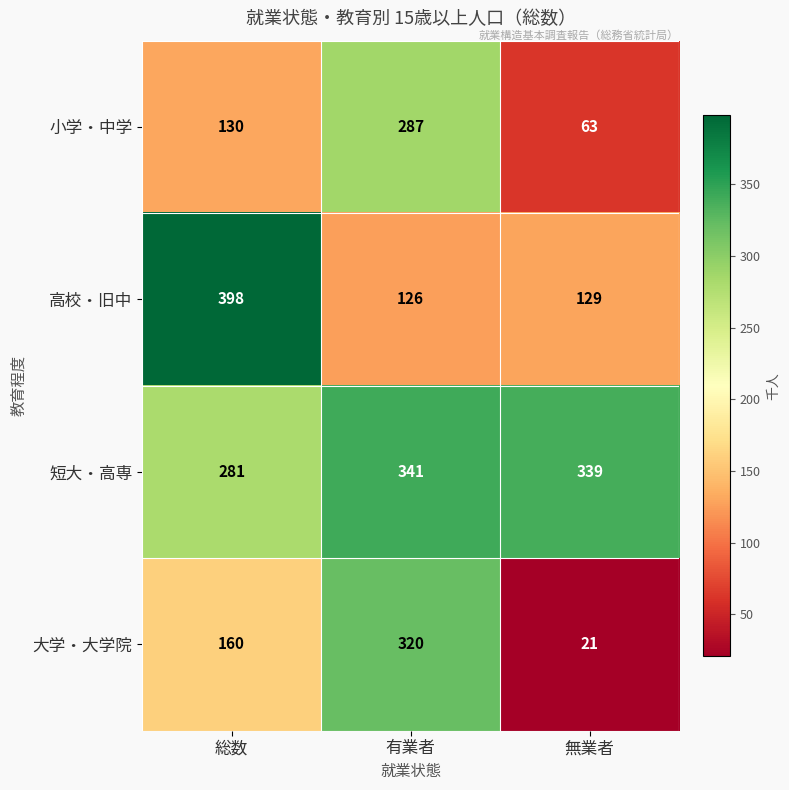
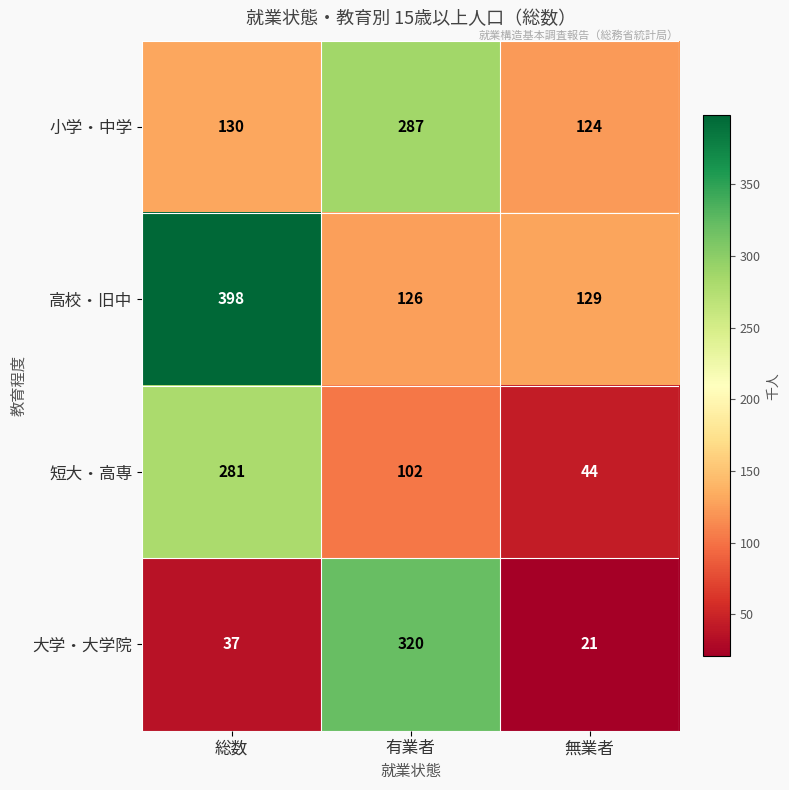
  {
    "小学・中学": {
      "総数": 130,
      "有業者": 287,
-     "無業者": 63
+     "無業者": 124
    },
    "高校・旧中": {
      "総数": 398,
      "有業者": 126,
      "無業者": 129
    },
    "短大・高専": {
      "総数": 281,
-     "有業者": 341,
-     "無業者": 339
+     "有業者": 102,
+     "無業者": 44
    },
    "大学・大学院": {
-     "総数": 160,
+     "総数": 37,
      "有業者": 320,
      "無業者": 21
    }
  }
